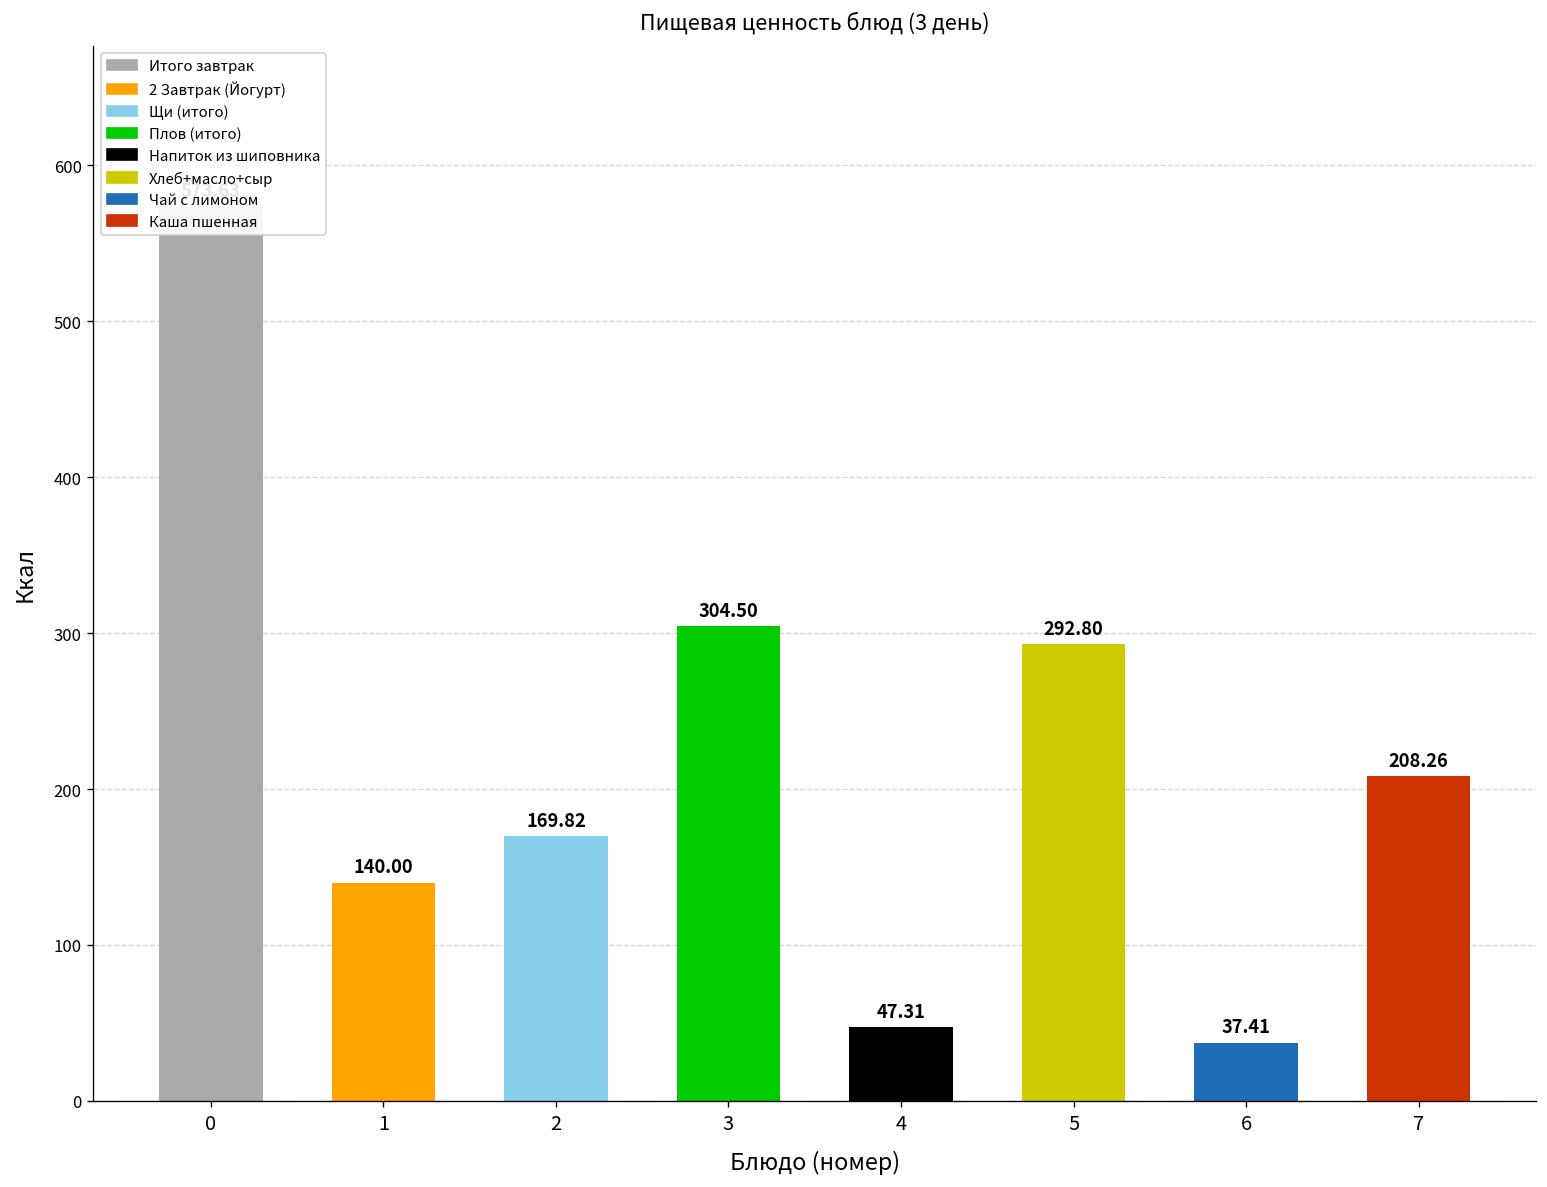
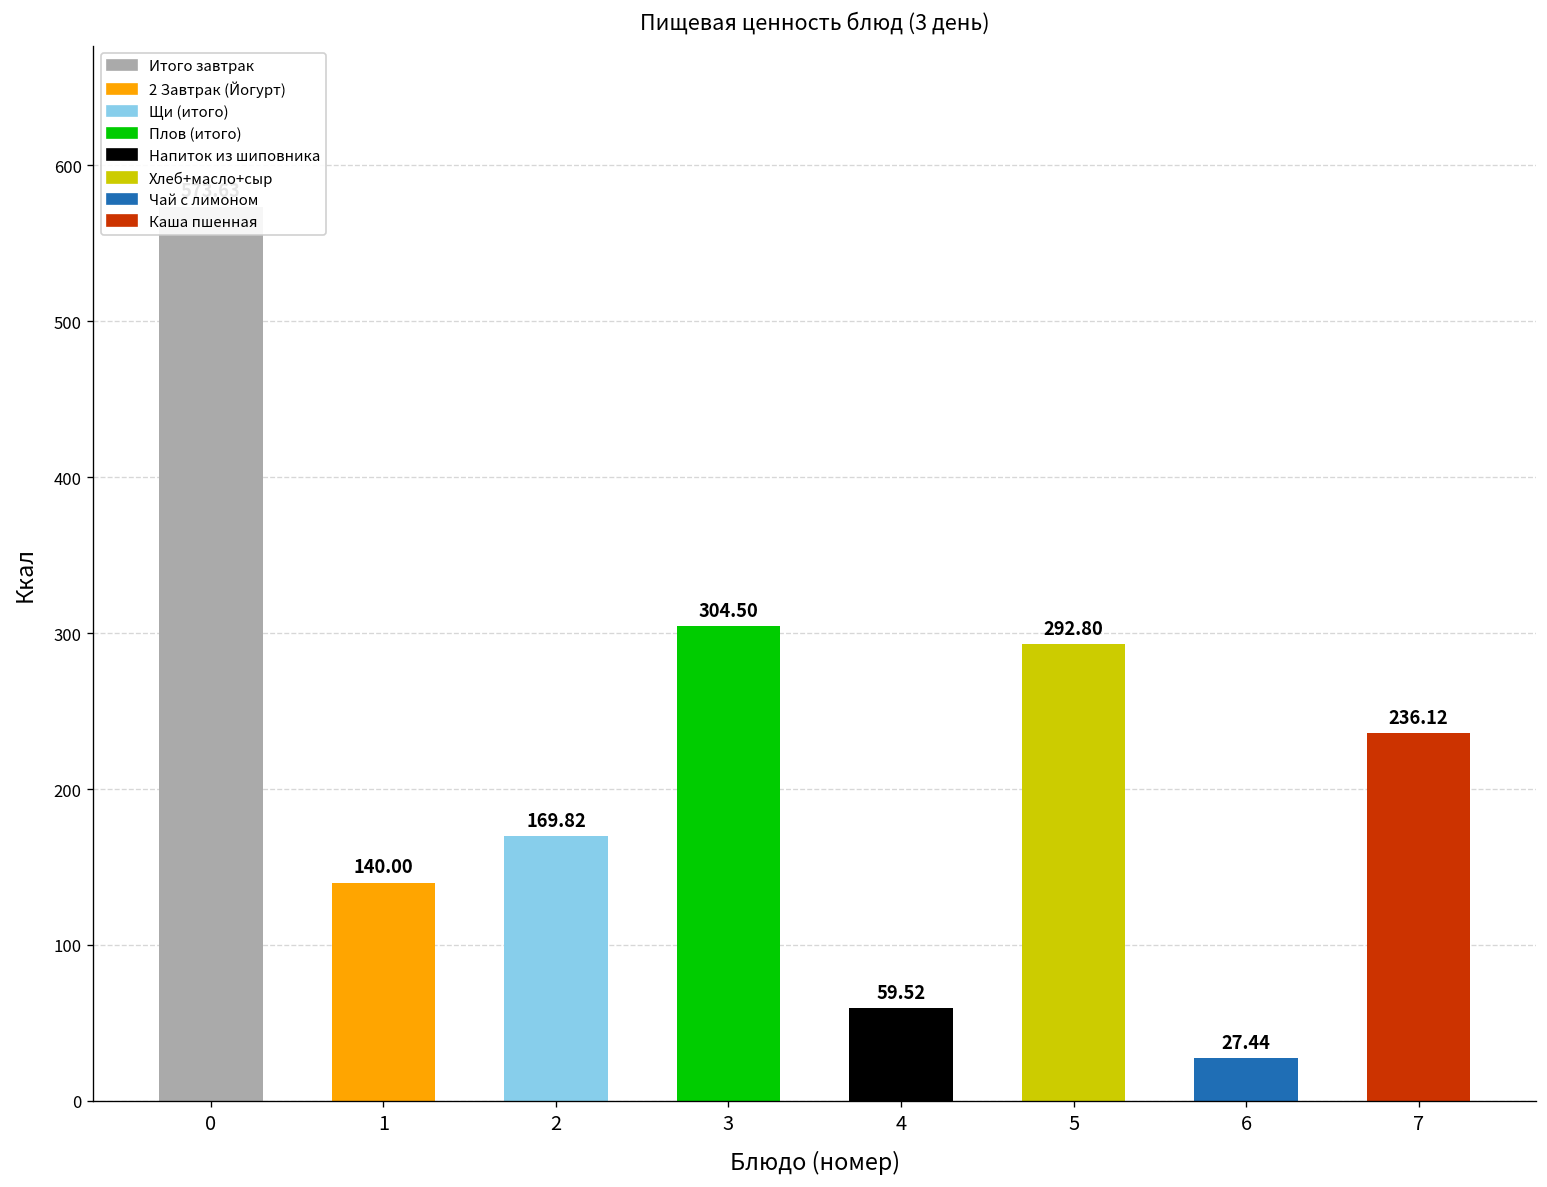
  {
    "1": 140.00,
    "2": 169.82,
    "3": 304.50,
-   "4": 47.31,
+   "4": 59.52,
    "5": 292.80,
-   "6": 37.41,
-   "7": 208.26
+   "6": 27.44,
+   "7": 236.12
  }
